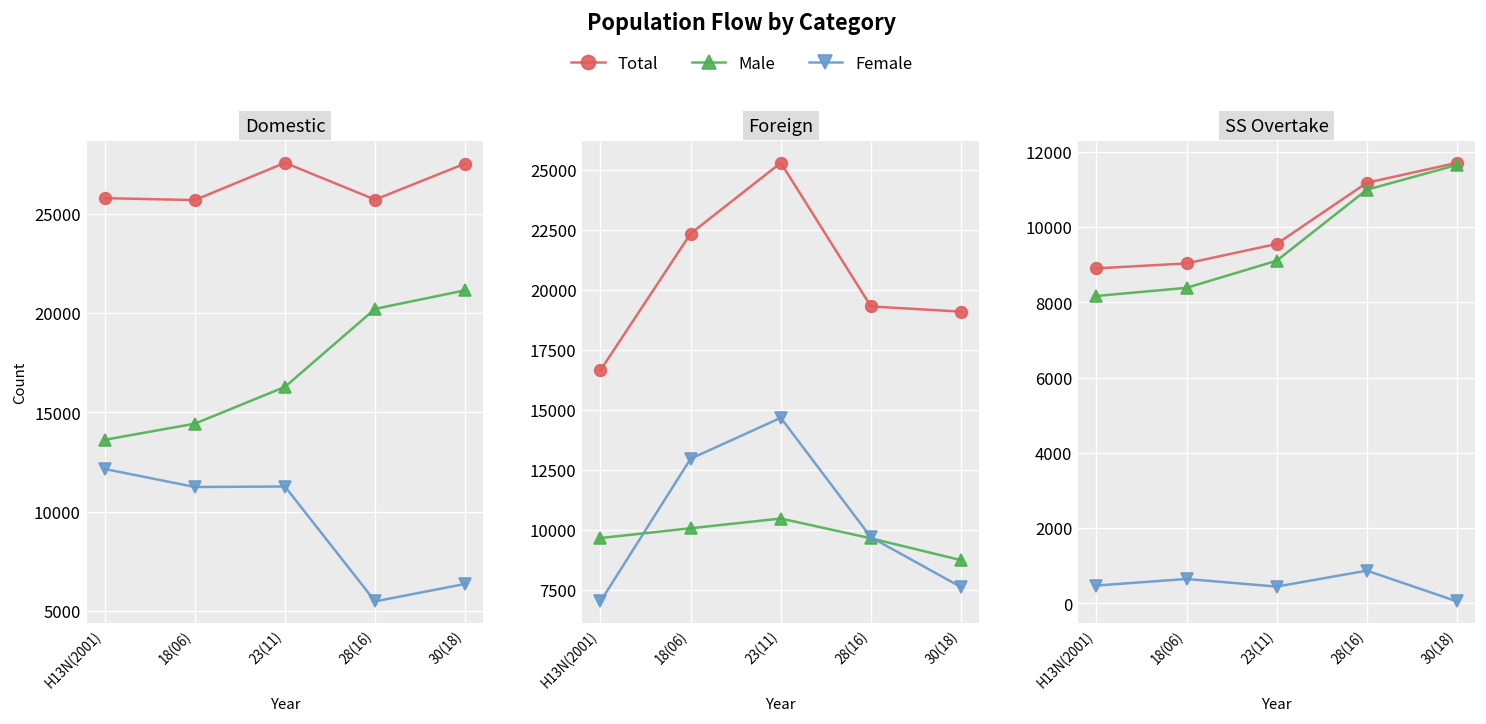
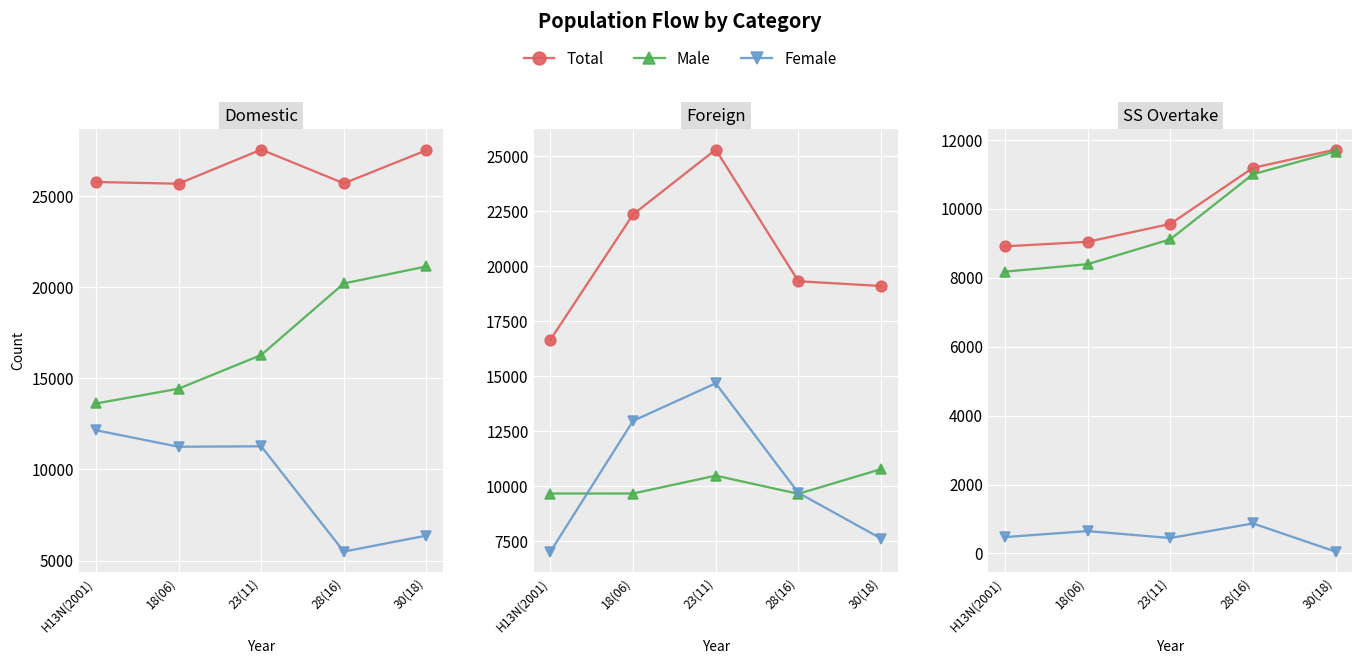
  {
    "Domestic": {
      "Total": {
        "H13N(2001)": 25800,
        "18(06)": 25700,
        "23(11)": 27600,
        "28(16)": 25700,
        "30(18)": 27500
      },
      "Male": {
        "H13N(2001)": 13600,
        "18(06)": 14400,
        "23(11)": 16300,
        "28(16)": 20200,
        "30(18)": 21100
      },
      "Female": {
        "H13N(2001)": 12200,
        "18(06)": 11200,
        "23(11)": 11300,
        "28(16)": 5500,
        "30(18)": 6400
      }
    },
    "Foreign": {
      "Total": {
        "H13N(2001)": 16700,
        "18(06)": 22400,
        "23(11)": 25300,
        "28(16)": 19300,
        "30(18)": 19100
      },
      "Male": {
        "H13N(2001)": 9600,
-       "18(06)": 10100,
+       "18(06)": 9700,
        "23(11)": 10500,
-       "30(18)": 8700
+       "30(18)": 10800
      },
      "Female": {
        "H13N(2001)": 7000,
        "18(06)": 13000,
        "23(11)": 14700,
        "30(18)": 7600
      }
    },
    "SS Overtake": {
      "Total": {
        "H13N(2001)": 8900,
        "18(06)": 9000,
        "23(11)": 9600,
        "28(16)": 11200
      },
      "Male": {
        "H13N(2001)": 8200,
        "18(06)": 8400,
        "23(11)": 9100,
        "28(16)": 11000
      },
      "Female": {
        "H13N(2001)": 500,
        "18(06)": 700,
        "23(11)": 400,
        "28(16)": 900,
        "30(18)": 100
      }
    }
  }
